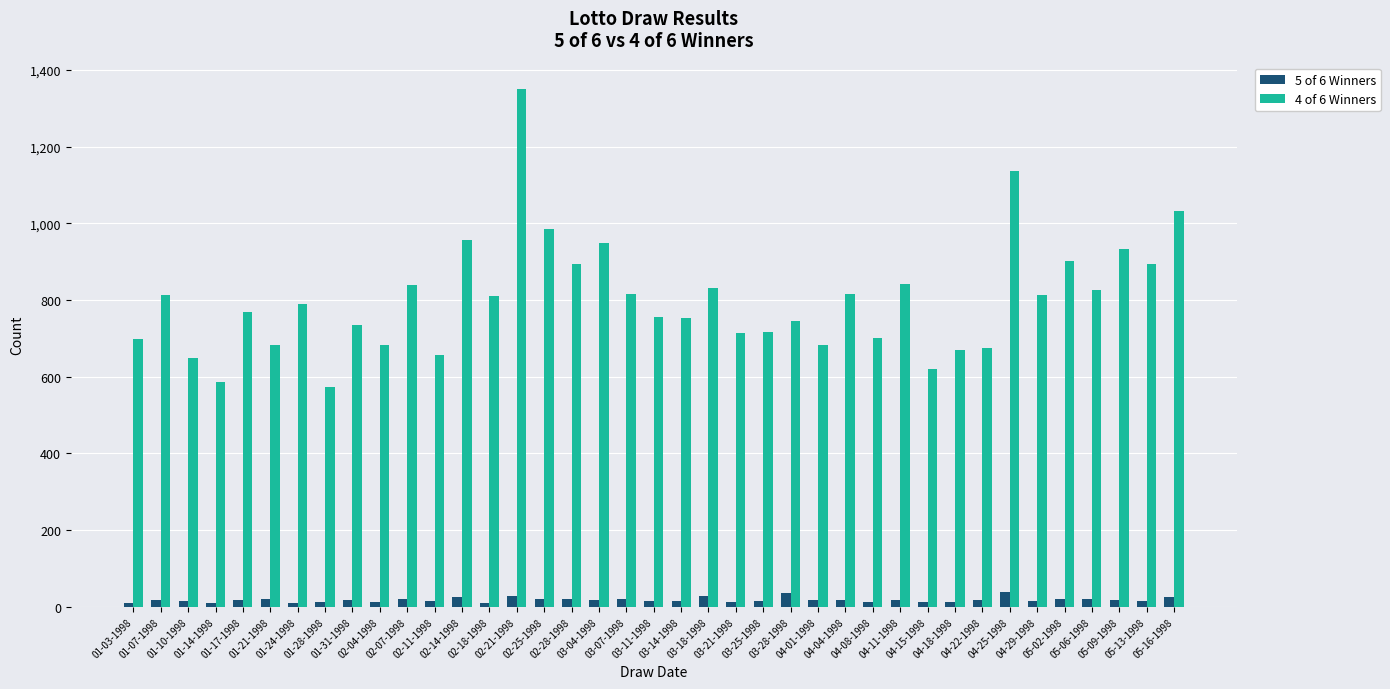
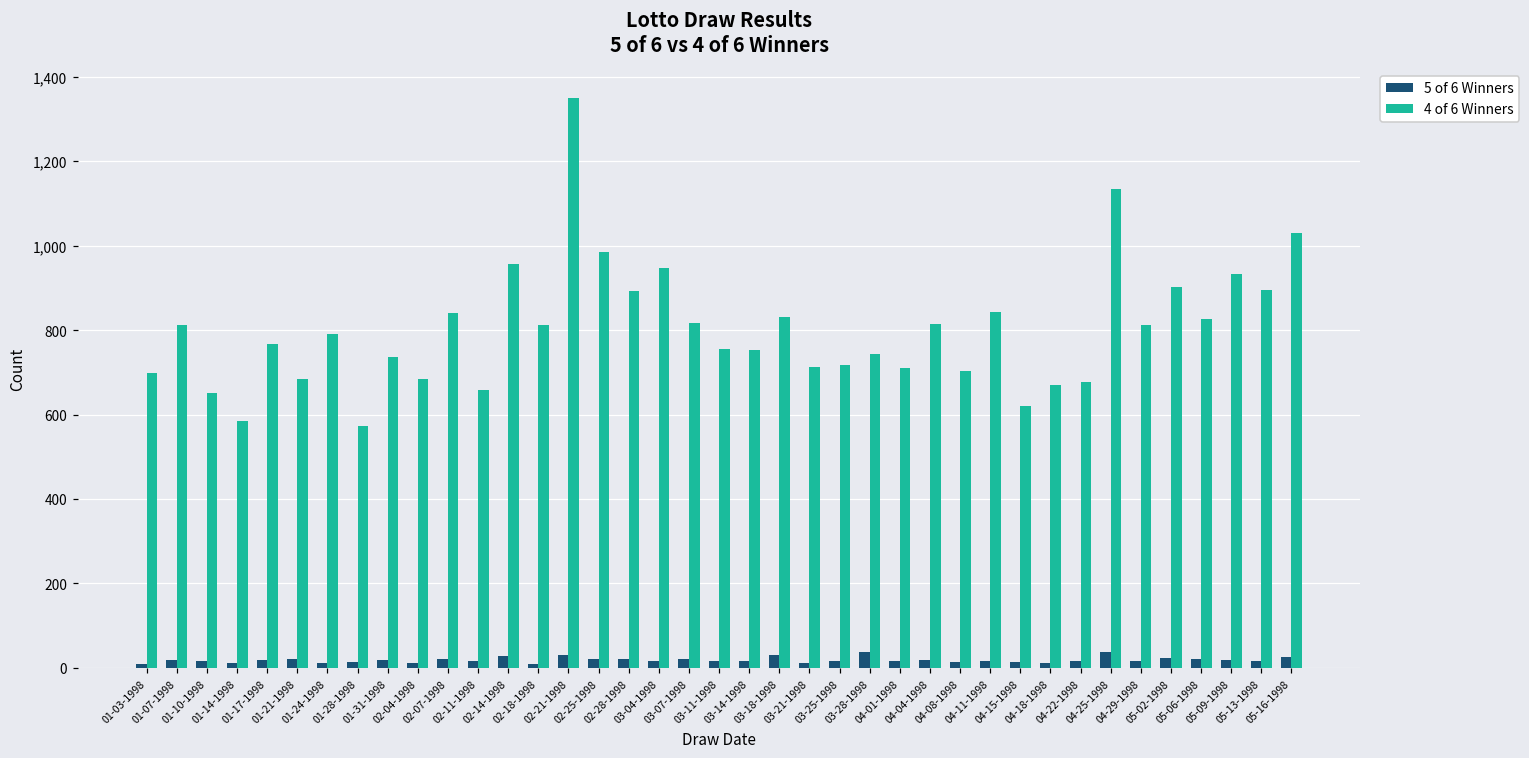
  {
    "5 of 6 Winners": {
      "01-03-1998": "10",
      "01-07-1998": "20",
      "01-10-1998": "20",
      "01-14-1998": "10",
      "01-17-1998": "20",
      "01-21-1998": "20",
      "01-24-1998": "10",
      "01-28-1998": "10",
      "01-31-1998": "20",
      "02-04-1998": "10",
      "02-07-1998": "20",
      "02-11-1998": "20",
      "02-14-1998": "30",
      "02-18-1998": "10",
      "02-21-1998": "30",
      "02-25-1998": "20",
      "02-28-1998": "20",
      "03-04-1998": "20",
      "03-07-1998": "20",
      "03-11-1998": "20",
      "03-14-1998": "20",
      "03-18-1998": "30",
      "03-21-1998": "10",
      "03-25-1998": "20",
      "03-28-1998": "40",
      "04-01-1998": "20",
      "04-04-1998": "20",
      "04-08-1998": "10",
      "04-11-1998": "20",
      "04-15-1998": "10",
      "04-18-1998": "10",
      "04-22-1998": "20",
      "04-25-1998": "40",
      "04-29-1998": "20",
      "05-02-1998": "20",
      "05-06-1998": "20",
      "05-09-1998": "20",
      "05-13-1998": "20",
      "05-16-1998": "30"
    },
    "4 of 6 Winners": {
      "01-03-1998": "700",
      "01-07-1998": "810",
      "01-10-1998": "650",
      "01-14-1998": "590",
      "01-17-1998": "770",
      "01-21-1998": "680",
      "01-24-1998": "790",
      "01-28-1998": "570",
      "01-31-1998": "740",
      "02-04-1998": "680",
      "02-07-1998": "840",
      "02-11-1998": "660",
      "02-14-1998": "960",
      "02-18-1998": "810",
      "02-21-1998": "1,350",
      "02-25-1998": "980",
      "02-28-1998": "890",
      "03-04-1998": "950",
      "03-07-1998": "820",
      "03-11-1998": "760",
      "03-14-1998": "750",
      "03-18-1998": "830",
      "03-21-1998": "710",
      "03-25-1998": "720",
      "03-28-1998": "740",
-     "04-01-1998": "680",
+     "04-01-1998": "710",
      "04-04-1998": "820",
      "04-08-1998": "700",
      "04-11-1998": "840",
      "04-15-1998": "620",
      "04-18-1998": "670",
      "04-22-1998": "680",
      "04-25-1998": "1,140",
      "04-29-1998": "810",
      "05-02-1998": "900",
      "05-06-1998": "830",
      "05-09-1998": "930",
      "05-13-1998": "890",
      "05-16-1998": "1,030"
    }
  }
